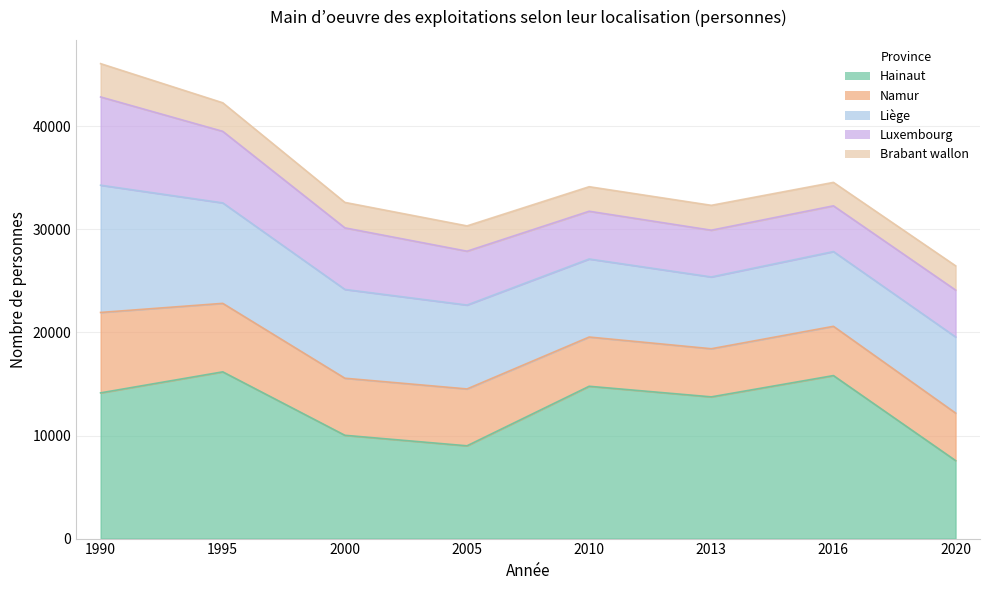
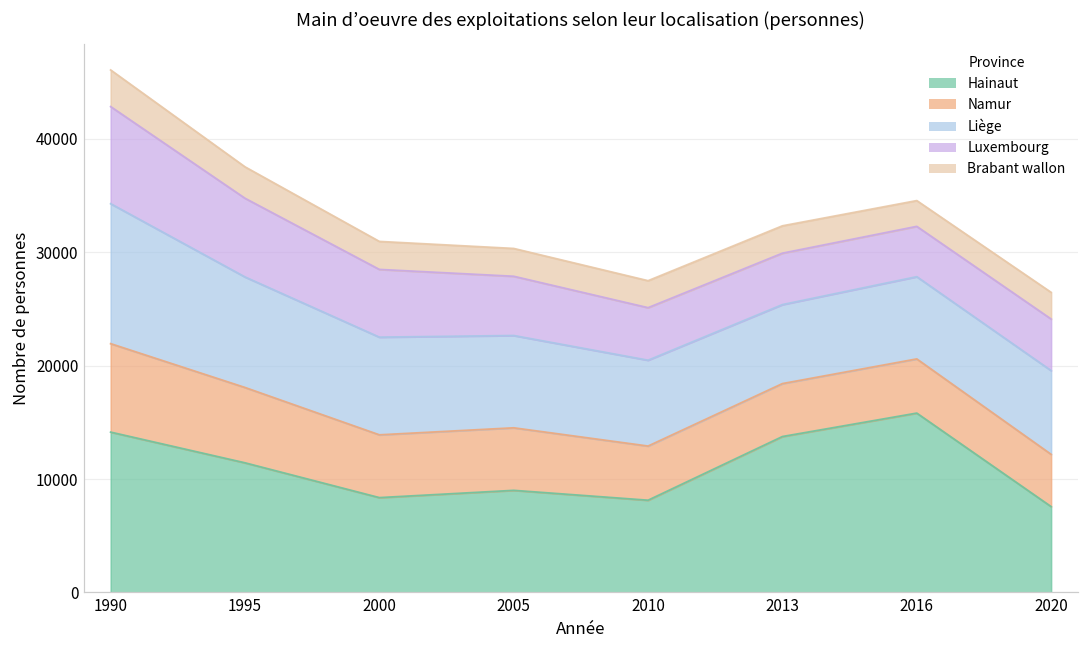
  {
    "Hainaut": {
      "1990": 14100,
-     "1995": 16200,
-     "2000": 10000,
+     "1995": 11400,
+     "2000": 8400,
      "2005": 9000,
-     "2010": 14800,
+     "2010": 8100,
      "2013": 13700,
      "2016": 15800,
      "2020": 7600
    }
  }
